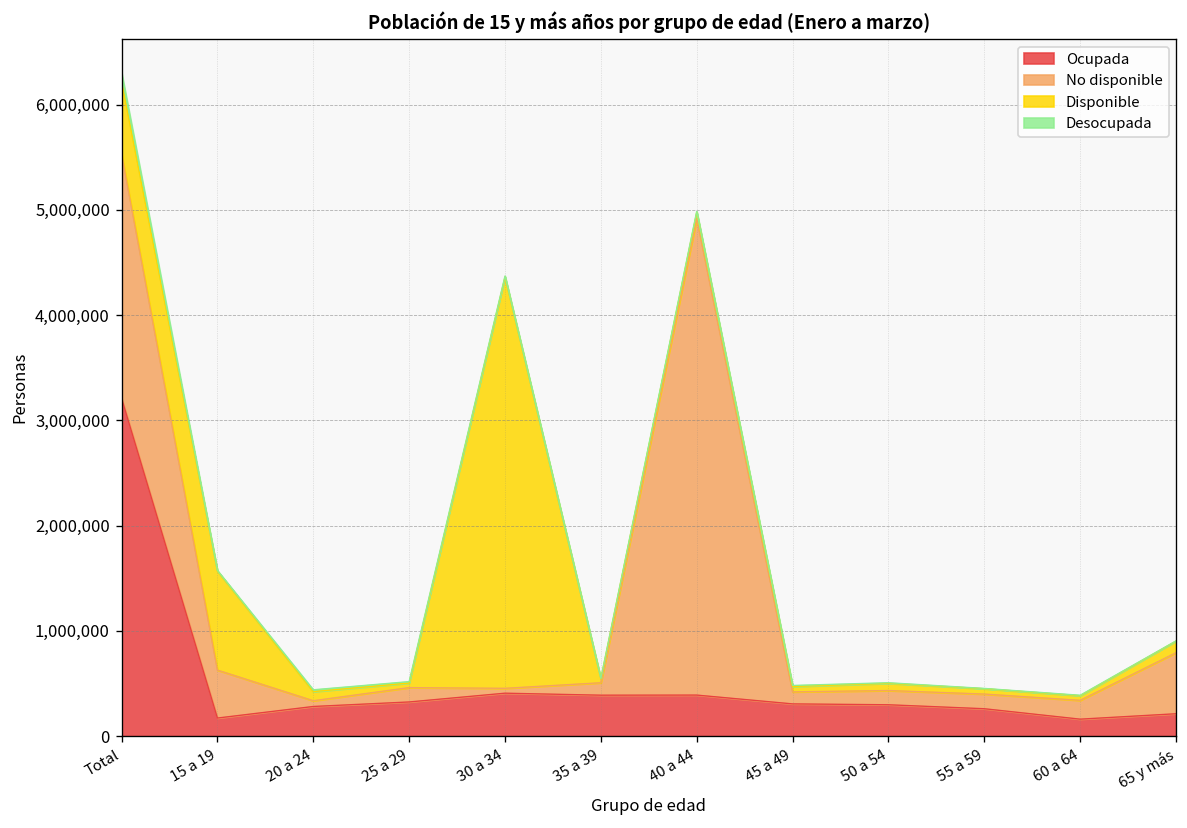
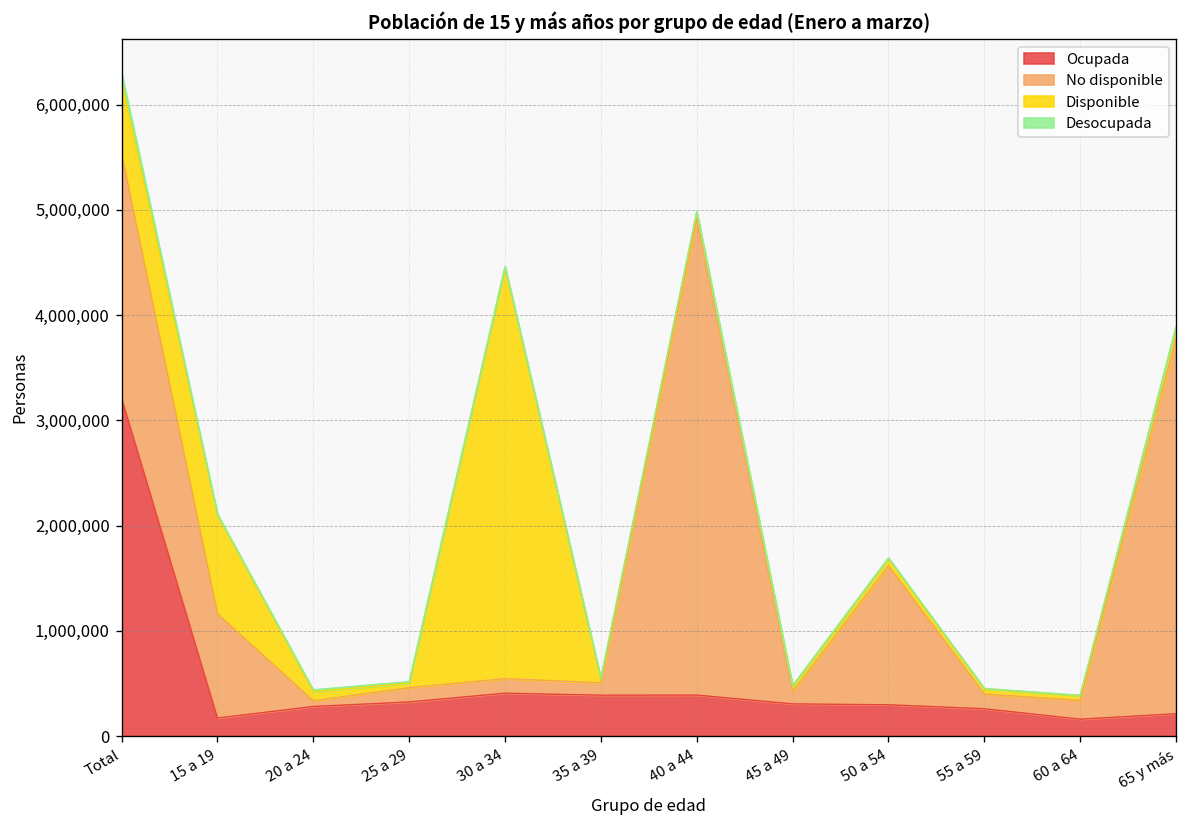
  {
    "Ocupada": {
      "Total": "3,200,000",
      "15 a 19": "200,000",
      "20 a 24": "300,000",
      "25 a 29": "300,000",
      "30 a 34": "400,000",
      "35 a 39": "400,000",
      "40 a 44": "400,000",
      "45 a 49": "300,000",
      "50 a 54": "300,000",
      "55 a 59": "300,000",
      "60 a 64": "200,000",
      "65 y más": "200,000"
    },
    "No disponible": {
      "Total": "2,300,000",
-     "15 a 19": "500,000",
+     "15 a 19": "1,000,000",
      "20 a 24": "100,000",
      "25 a 29": "100,000",
-     "30 a 34": "0",
+     "30 a 34": "100,000",
      "35 a 39": "100,000",
      "40 a 44": "4,500,000",
      "45 a 49": "100,000",
-     "50 a 54": "100,000",
+     "50 a 54": "1,300,000",
      "55 a 59": "100,000",
      "60 a 64": "200,000",
-     "65 y más": "600,000"
+     "65 y más": "3,600,000"
    },
    "Disponible": {
      "Total": "700,000"
    },
    "Desocupada": {
      "Total": "100,000"
    }
  }
